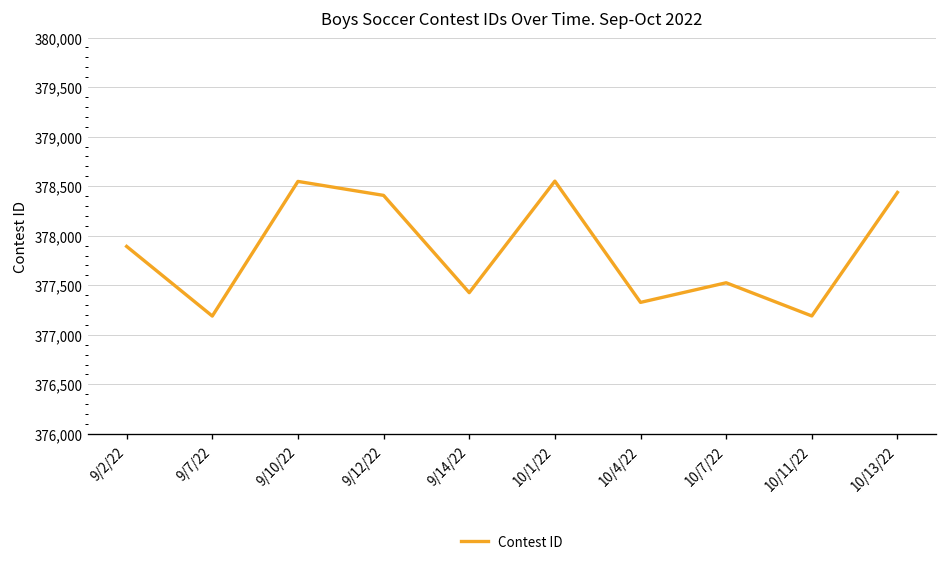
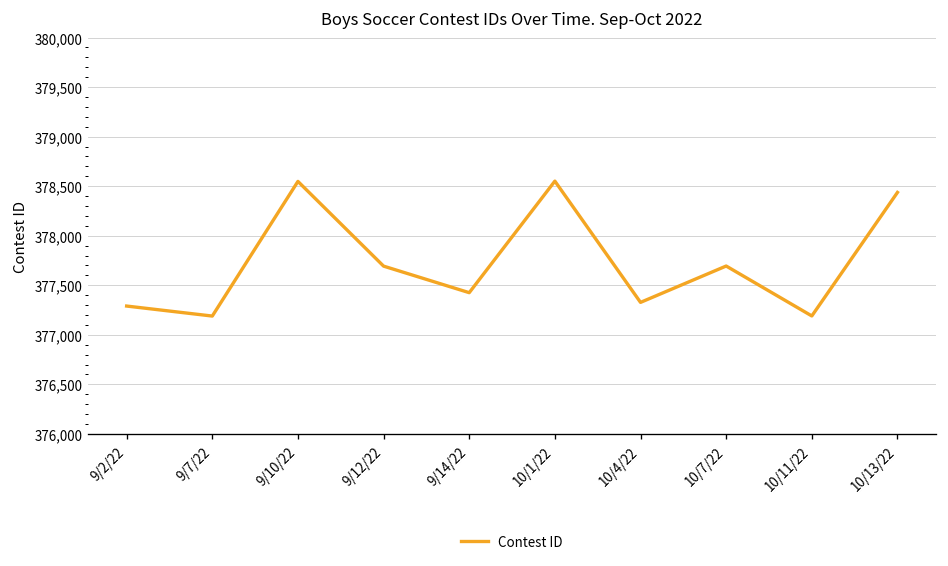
  {
-   "9/2/22": "377,900",
+   "9/2/22": "377,300",
    "9/7/22": "377,200",
    "9/10/22": "378,500",
-   "9/12/22": "378,400",
+   "9/12/22": "377,700",
    "9/14/22": "377,400",
    "10/1/22": "378,600",
    "10/4/22": "377,300",
-   "10/7/22": "377,500",
+   "10/7/22": "377,700",
    "10/11/22": "377,200",
    "10/13/22": "378,400"
  }
